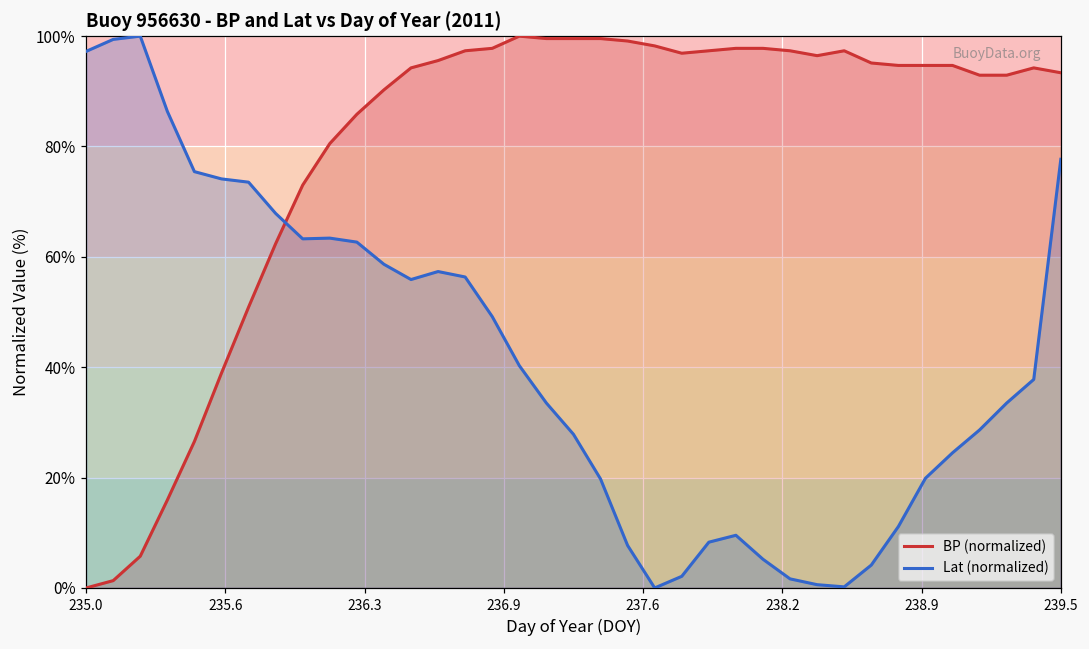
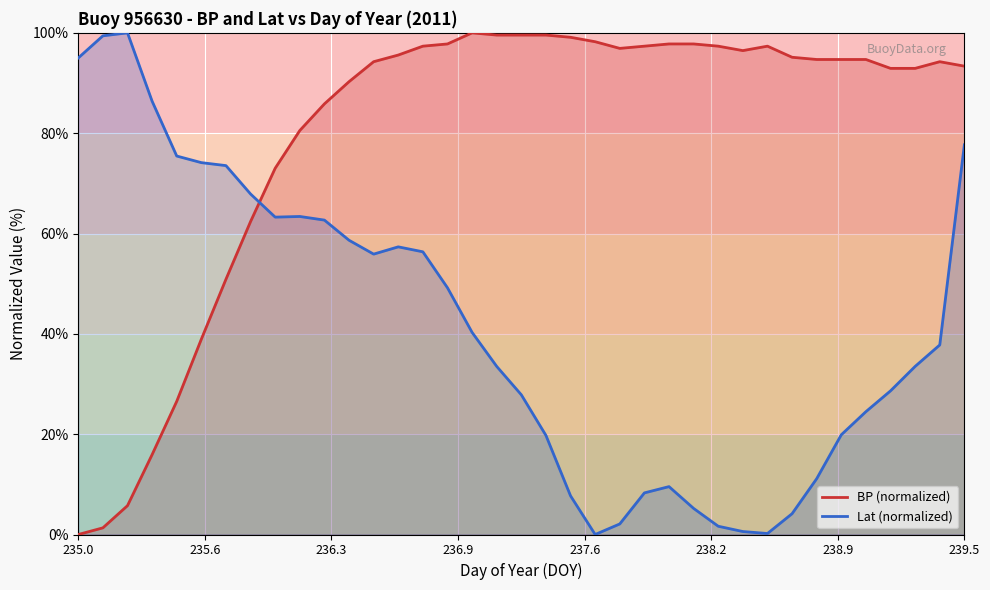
  {
    "BP (normalized)": {
      "235.0": "0%",
      "239.5": "93%"
    },
    "Lat (normalized)": {
-     "235.0": "97%",
+     "235.0": "95%",
      "239.5": "78%"
    }
  }
